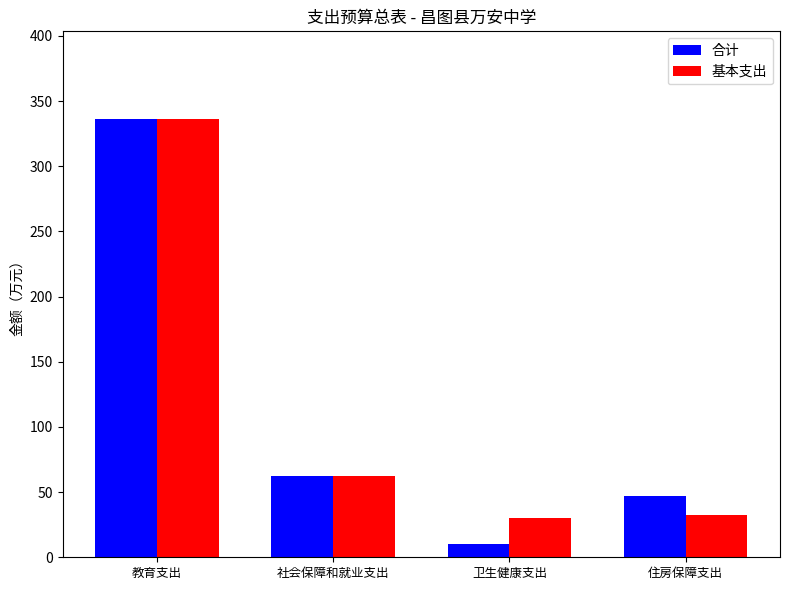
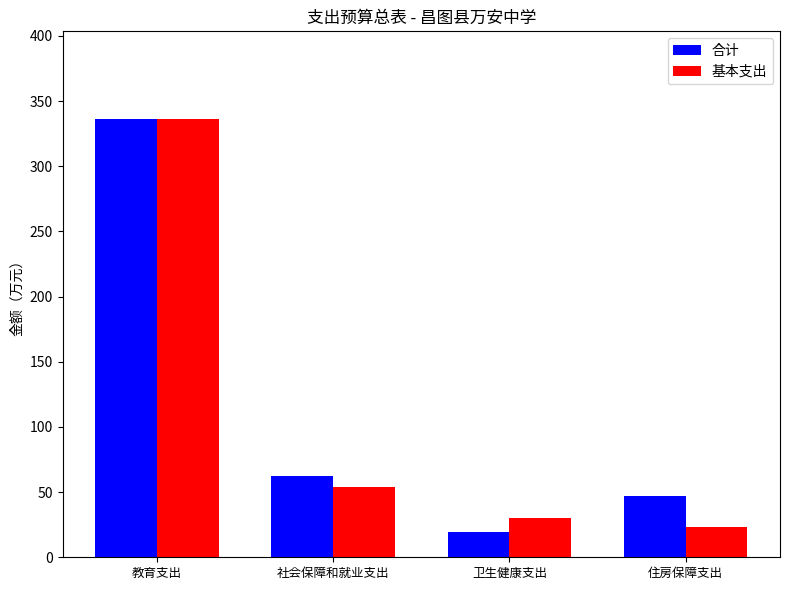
  {
    "合计": {
      "教育支出": 336,
      "社会保障和就业支出": 62,
-     "卫生健康支出": 10,
+     "卫生健康支出": 20,
      "住房保障支出": 47
    },
    "基本支出": {
      "教育支出": 336,
-     "社会保障和就业支出": 62,
+     "社会保障和就业支出": 54,
      "卫生健康支出": 30,
-     "住房保障支出": 33
+     "住房保障支出": 24
    }
  }
